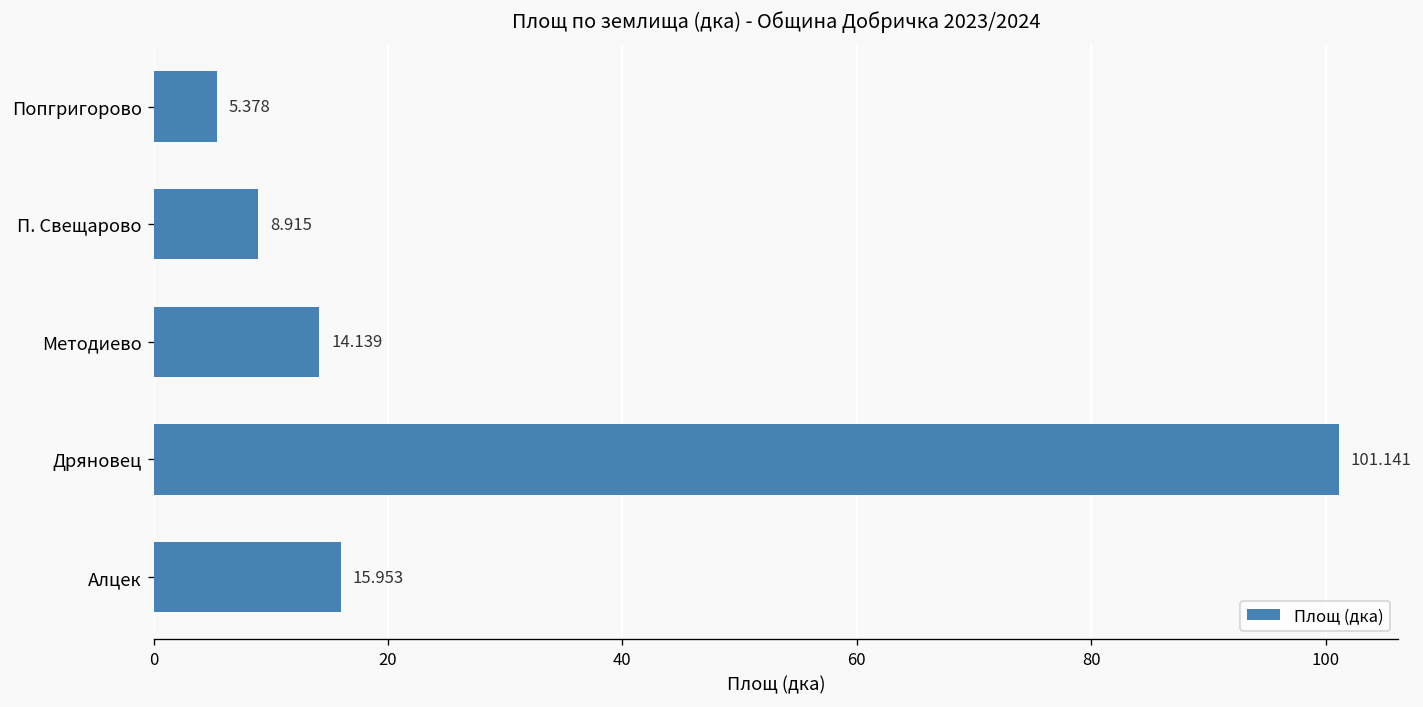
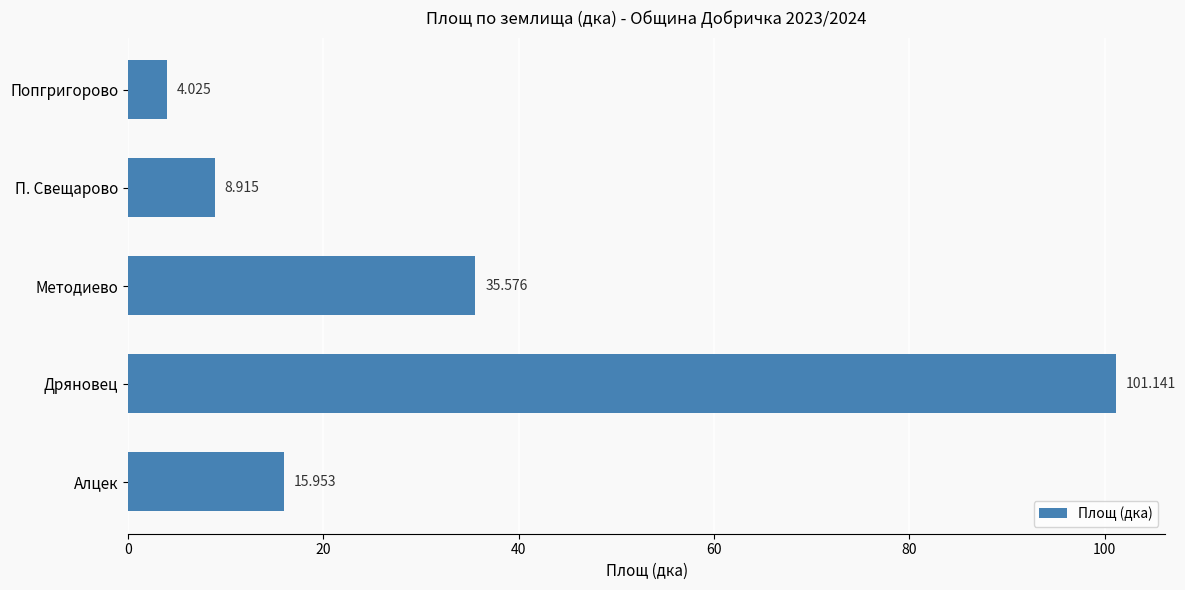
  {
-   "Попгригорово": 5.378,
+   "Попгригорово": 4.025,
    "П. Свещарово": 8.915,
-   "Методиево": 14.139,
+   "Методиево": 35.576,
    "Дряновец": 101.141,
    "Алцек": 15.953
  }
